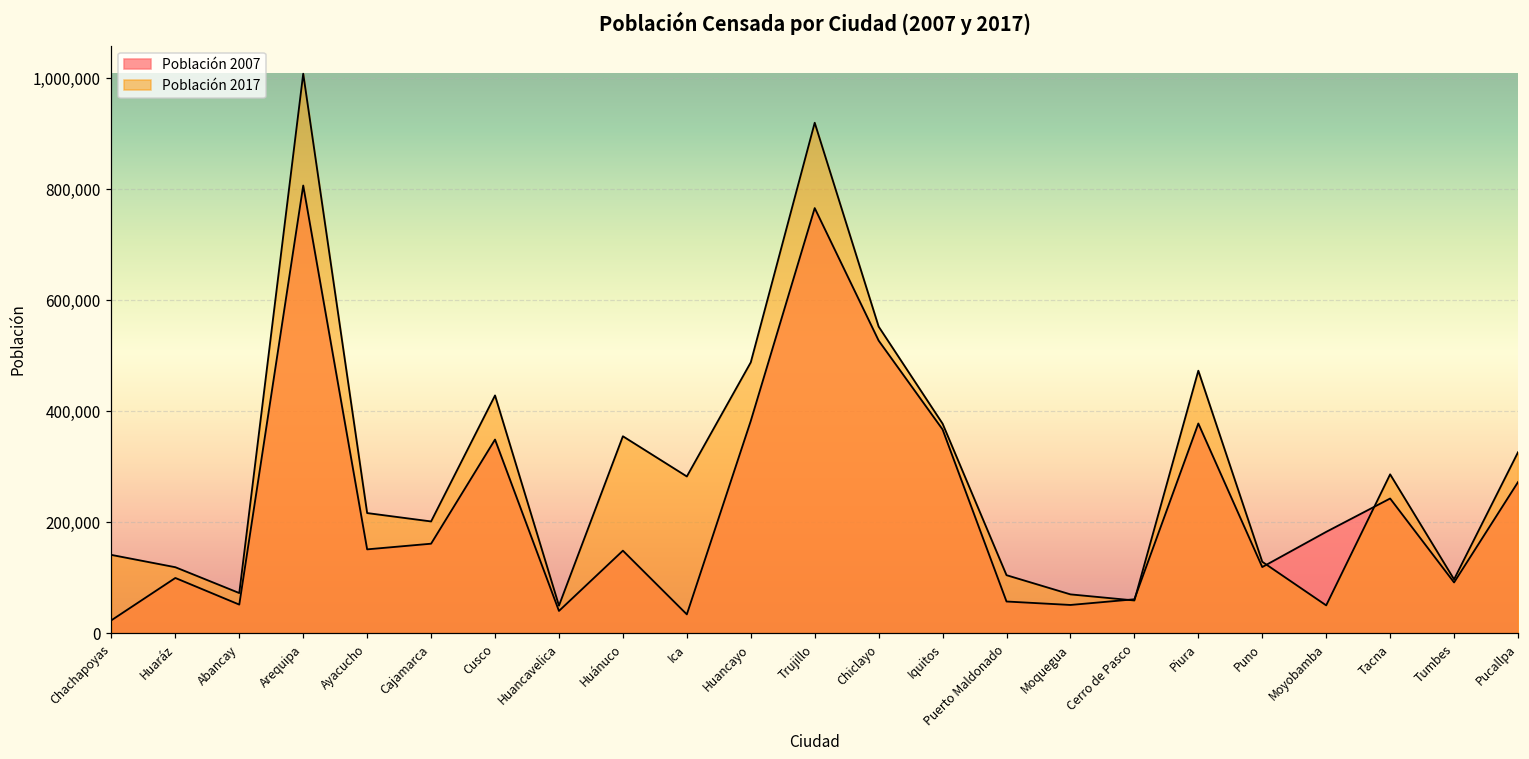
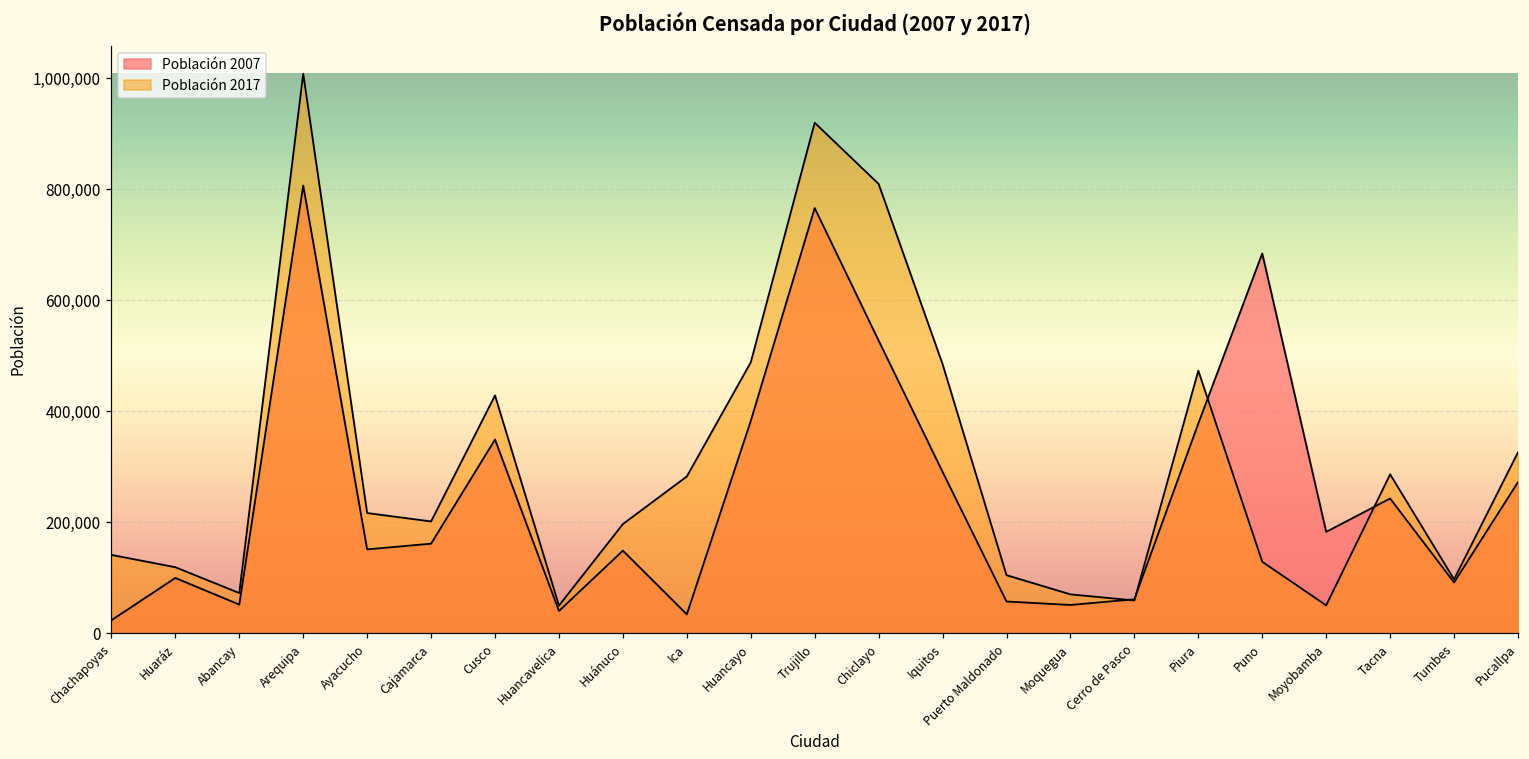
  {
    "Población 2007": {
      "Chachapoyas": "20,000",
      "Huaráz": "100,000",
      "Abancay": "50,000",
      "Arequipa": "810,000",
      "Ayacucho": "150,000",
      "Cajamarca": "160,000",
      "Cusco": "350,000",
      "Huancavelica": "40,000",
      "Huánuco": "150,000",
      "Ica": "30,000",
      "Huancayo": "380,000",
      "Trujillo": "770,000",
      "Chiclayo": "530,000",
-     "Iquitos": "370,000",
+     "Iquitos": "290,000",
      "Puerto Maldonado": "60,000",
      "Moquegua": "50,000",
      "Piura": "380,000",
-     "Puno": "120,000",
+     "Puno": "680,000",
      "Moyobamba": "180,000",
      "Tacna": "240,000",
      "Tumbes": "90,000",
      "Pucallpa": "270,000"
    },
    "Población 2017": {
      "Chachapoyas": "140,000",
      "Huaráz": "120,000",
      "Abancay": "70,000",
      "Arequipa": "1,010,000",
      "Ayacucho": "220,000",
      "Cajamarca": "200,000",
      "Cusco": "430,000",
      "Huancavelica": "50,000",
-     "Huánuco": "350,000",
+     "Huánuco": "200,000",
      "Ica": "280,000",
      "Huancayo": "490,000",
      "Trujillo": "920,000",
-     "Chiclayo": "550,000",
-     "Iquitos": "380,000",
+     "Chiclayo": "810,000",
+     "Iquitos": "480,000",
      "Puerto Maldonado": "100,000",
      "Moquegua": "70,000",
      "Piura": "470,000",
      "Puno": "130,000",
      "Moyobamba": "50,000",
      "Tacna": "290,000",
      "Tumbes": "100,000",
      "Pucallpa": "330,000"
    }
  }
